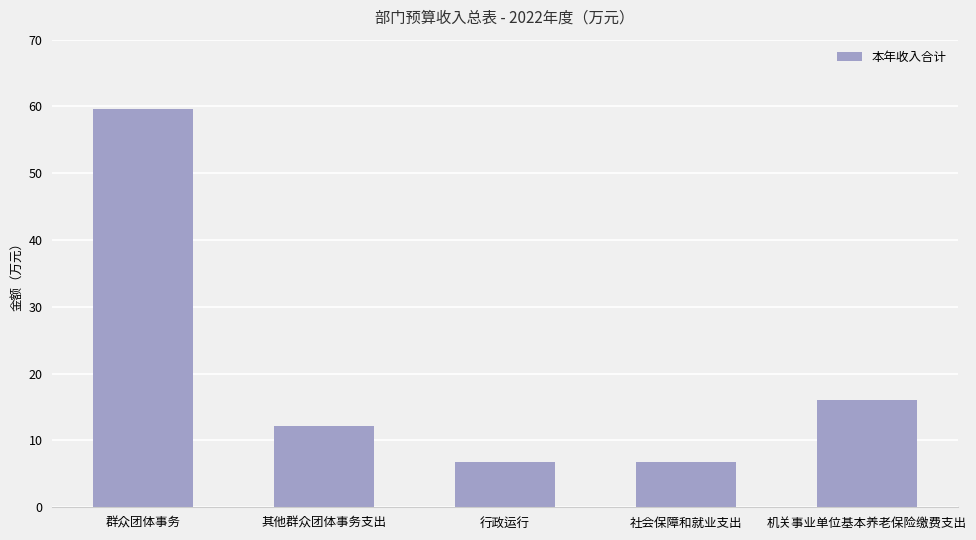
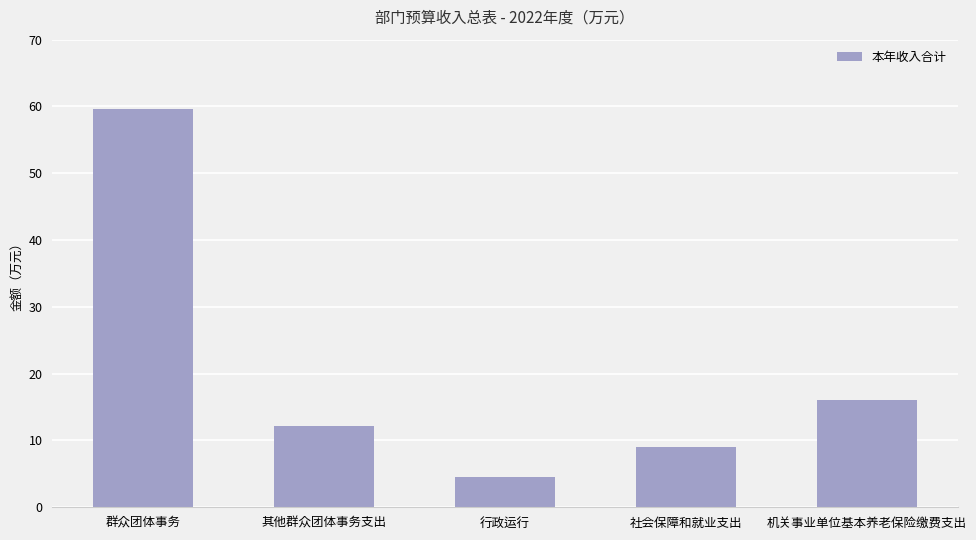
  {
    "群众团体事务": 60,
    "其他群众团体事务支出": 12,
-   "行政运行": 7,
-   "社会保障和就业支出": 7,
+   "行政运行": 5,
+   "社会保障和就业支出": 9,
    "机关事业单位基本养老保险缴费支出": 16
  }
